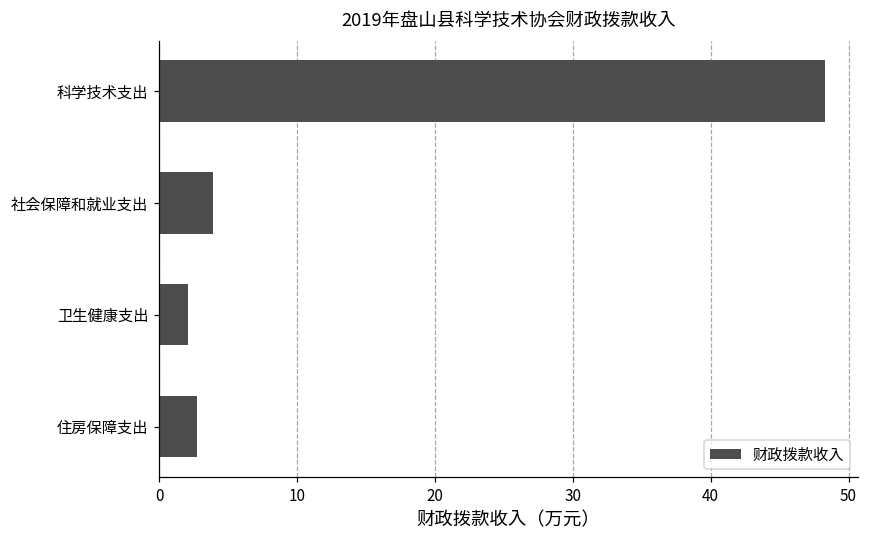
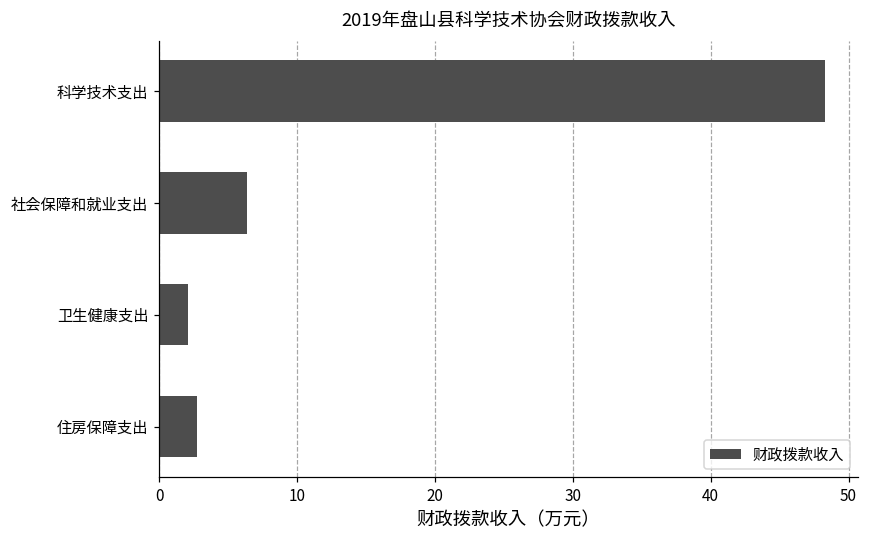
  {
    "科学技术支出": 48.3,
-   "社会保障和就业支出": 3.9,
+   "社会保障和就业支出": 6.4,
    "卫生健康支出": 2.1,
    "住房保障支出": 2.7
  }
